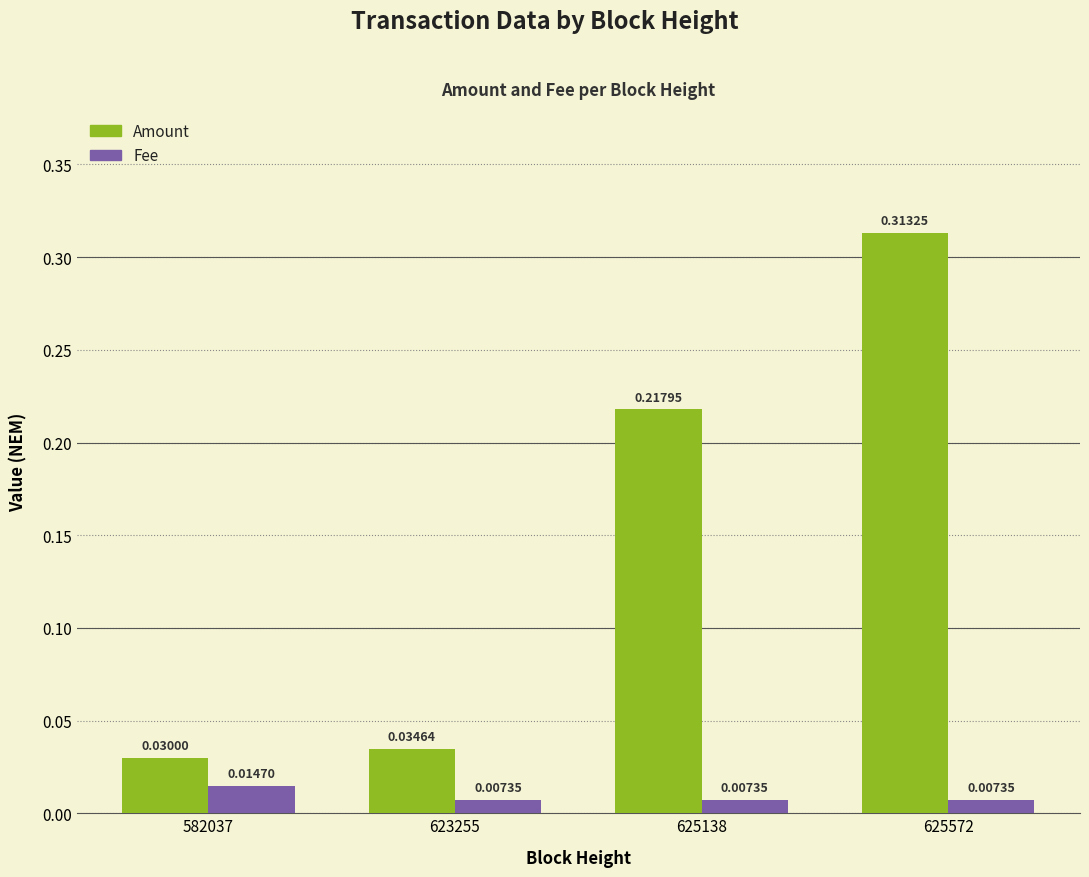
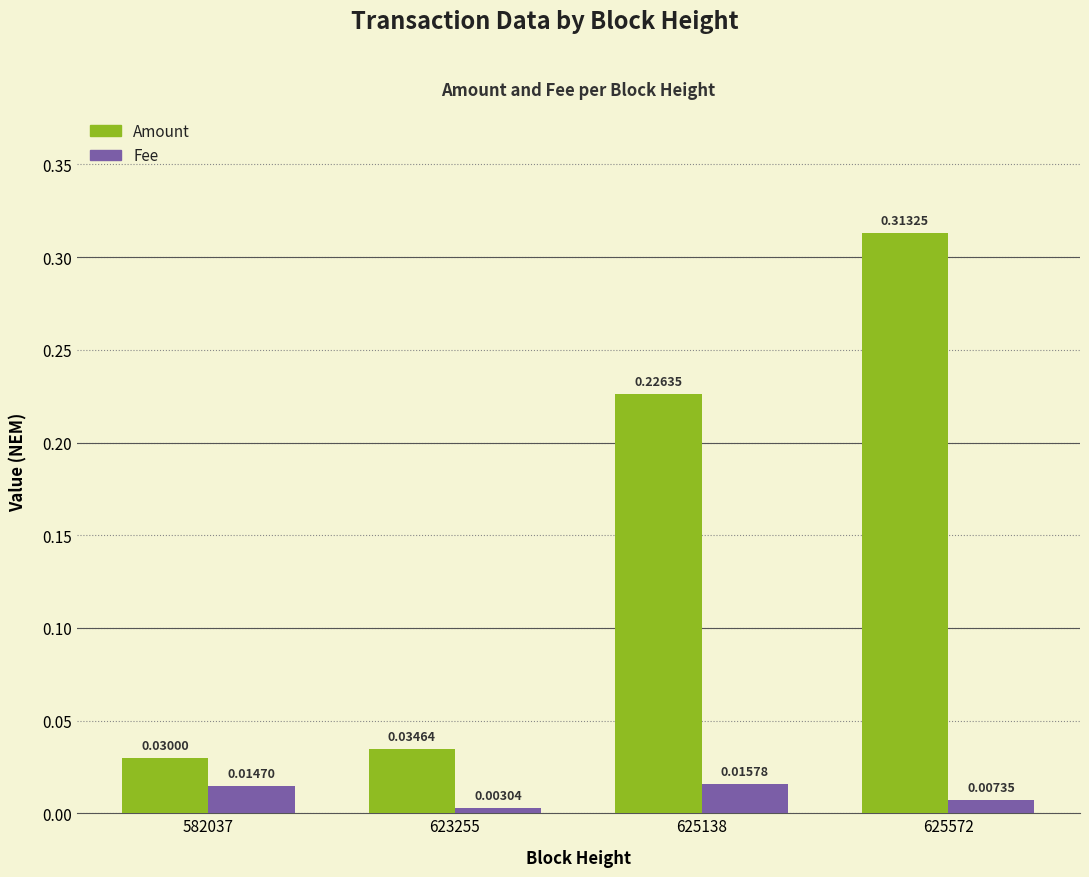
  {
    "Amount": {
      "582037": 0.03000,
      "623255": 0.03464,
-     "625138": 0.21795,
+     "625138": 0.22635,
      "625572": 0.31325
    },
    "Fee": {
      "582037": 0.01470,
-     "623255": 0.00735,
-     "625138": 0.00735,
+     "623255": 0.00304,
+     "625138": 0.01578,
      "625572": 0.00735
    }
  }
